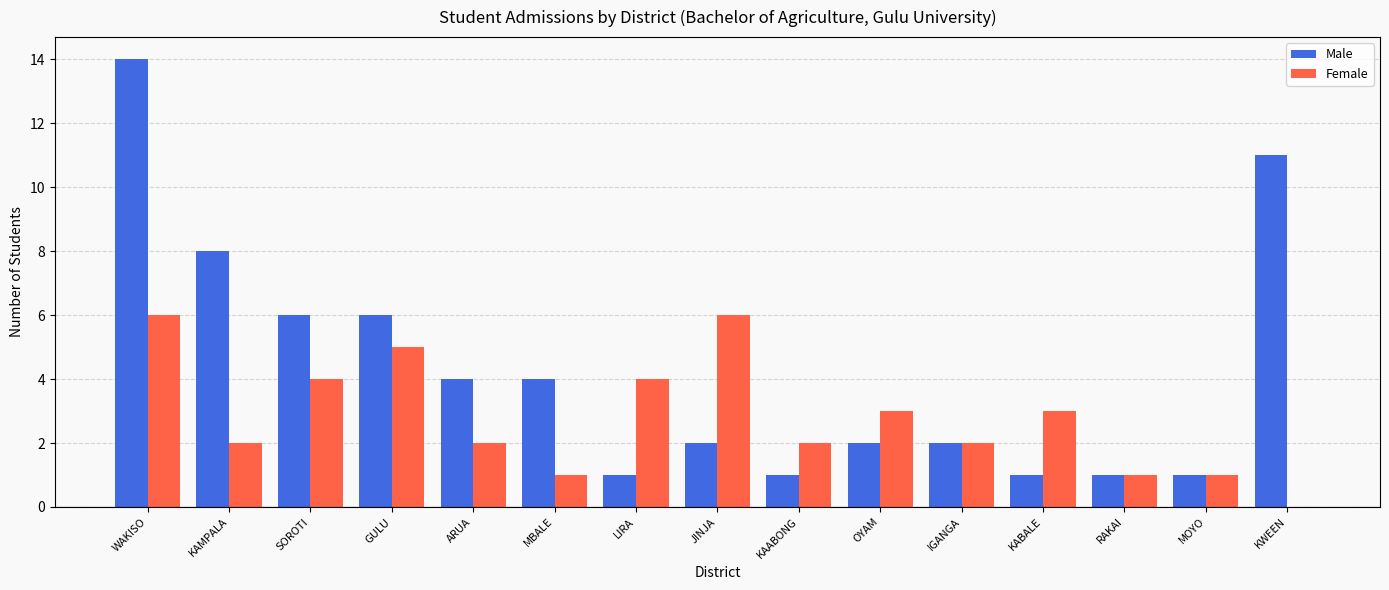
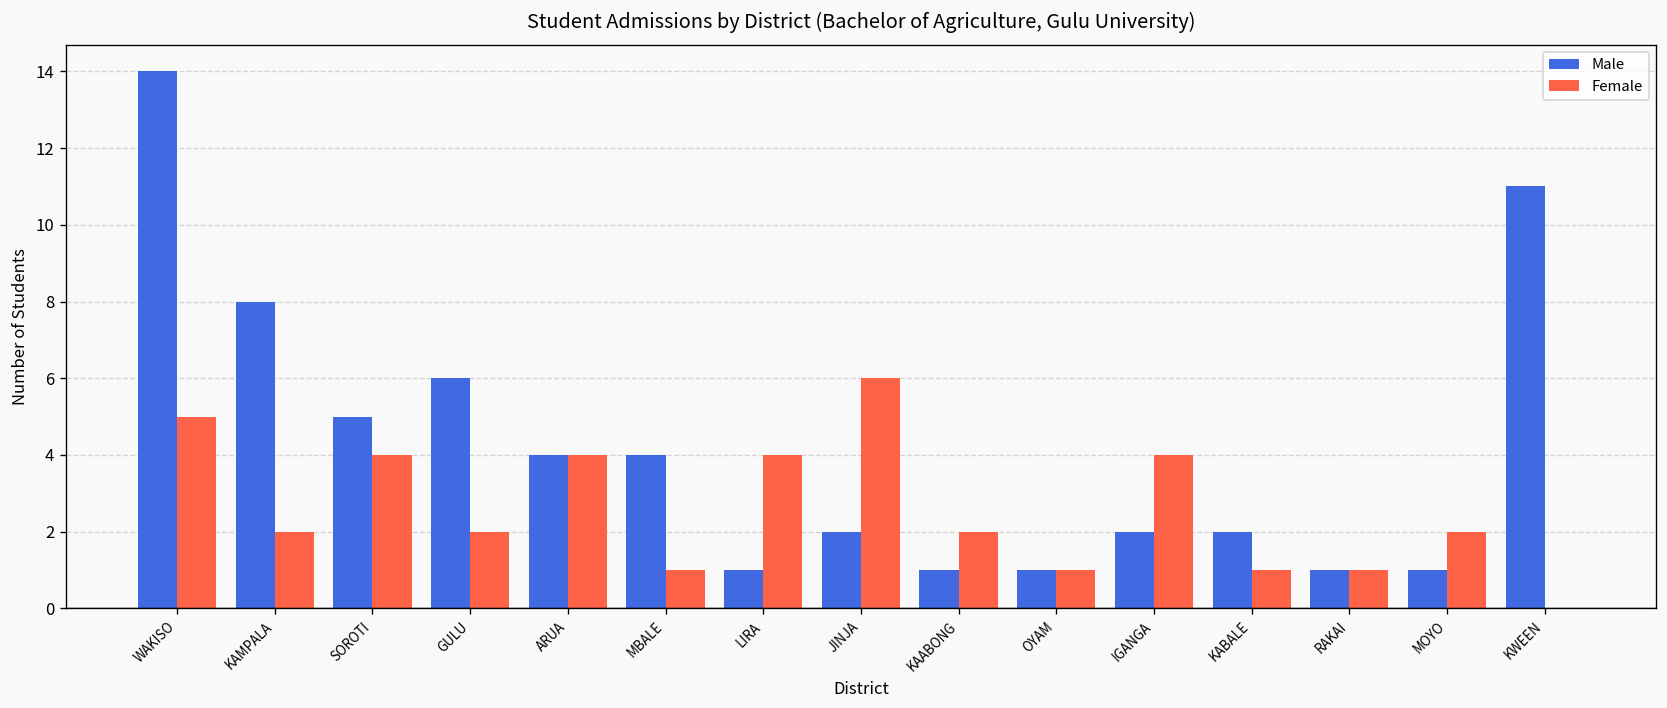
  {
    "Male": {
      "WAKISO": 14,
      "KAMPALA": 8,
-     "SOROTI": 6,
+     "SOROTI": 5,
      "GULU": 6,
      "ARUA": 4,
      "MBALE": 4,
      "LIRA": 1,
      "JINJA": 2,
      "KAABONG": 1,
-     "OYAM": 2,
+     "OYAM": 1,
      "IGANGA": 2,
-     "KABALE": 1,
+     "KABALE": 2,
      "RAKAI": 1,
      "MOYO": 1,
      "KWEEN": 11
    },
    "Female": {
-     "WAKISO": 6,
+     "WAKISO": 5,
      "KAMPALA": 2,
      "SOROTI": 4,
-     "GULU": 5,
-     "ARUA": 2,
+     "GULU": 2,
+     "ARUA": 4,
      "MBALE": 1,
      "LIRA": 4,
      "JINJA": 6,
      "KAABONG": 2,
-     "OYAM": 3,
-     "IGANGA": 2,
-     "KABALE": 3,
+     "OYAM": 1,
+     "IGANGA": 4,
+     "KABALE": 1,
      "RAKAI": 1,
-     "MOYO": 1,
+     "MOYO": 2,
      "KWEEN": 0
    }
  }
